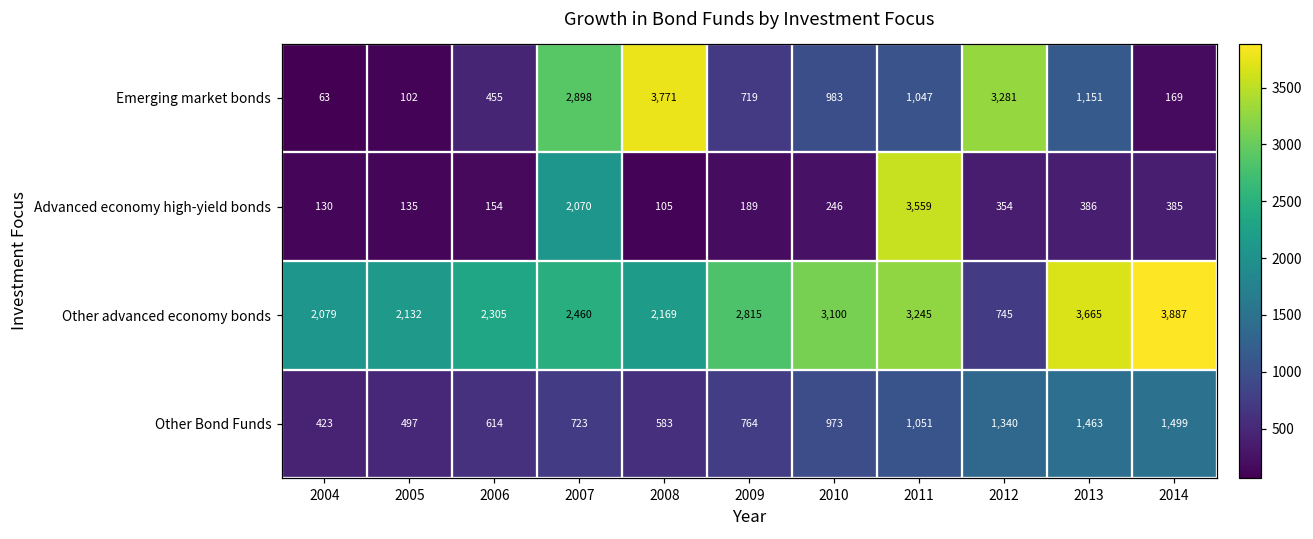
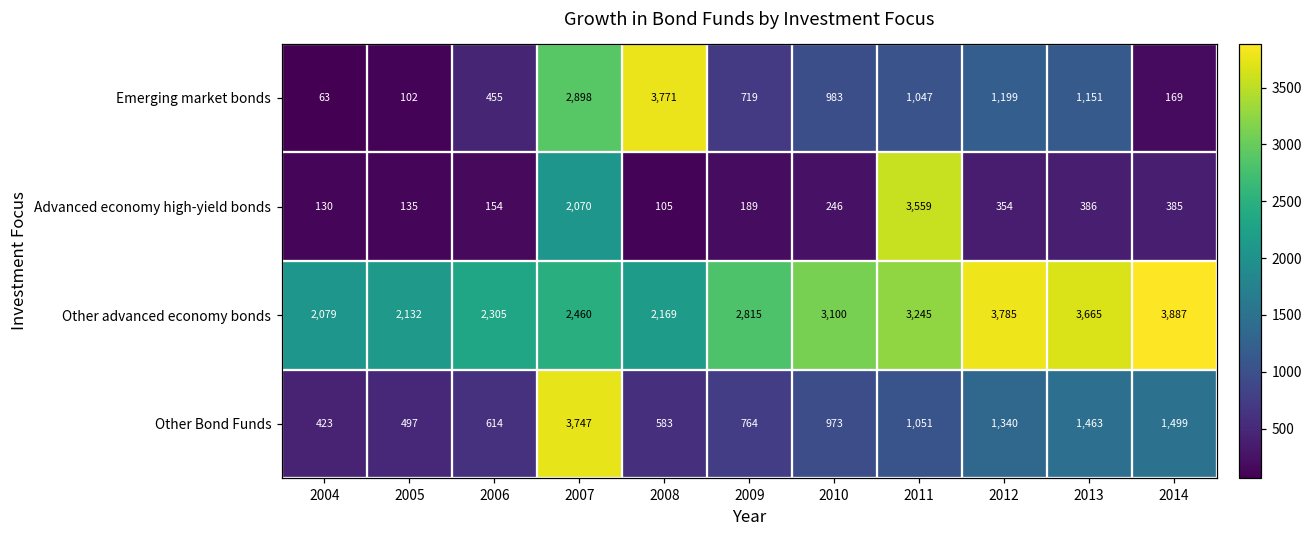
  {
    "Emerging market bonds": {
      "2004": "63",
      "2005": "102",
      "2006": "455",
      "2007": "2,898",
      "2008": "3,771",
      "2009": "719",
      "2010": "983",
      "2011": "1,047",
-     "2012": "3,281",
+     "2012": "1,199",
      "2013": "1,151",
      "2014": "169"
    },
    "Advanced economy high-yield bonds": {
      "2004": "130",
      "2005": "135",
      "2006": "154",
      "2007": "2,070",
      "2008": "105",
      "2009": "189",
      "2010": "246",
      "2011": "3,559",
      "2012": "354",
      "2013": "386",
      "2014": "385"
    },
    "Other advanced economy bonds": {
      "2004": "2,079",
      "2005": "2,132",
      "2006": "2,305",
      "2007": "2,460",
      "2008": "2,169",
      "2009": "2,815",
      "2010": "3,100",
      "2011": "3,245",
-     "2012": "745",
+     "2012": "3,785",
      "2013": "3,665",
      "2014": "3,887"
    },
    "Other Bond Funds": {
      "2004": "423",
      "2005": "497",
      "2006": "614",
-     "2007": "723",
+     "2007": "3,747",
      "2008": "583",
      "2009": "764",
      "2010": "973",
      "2011": "1,051",
      "2012": "1,340",
      "2013": "1,463",
      "2014": "1,499"
    }
  }
